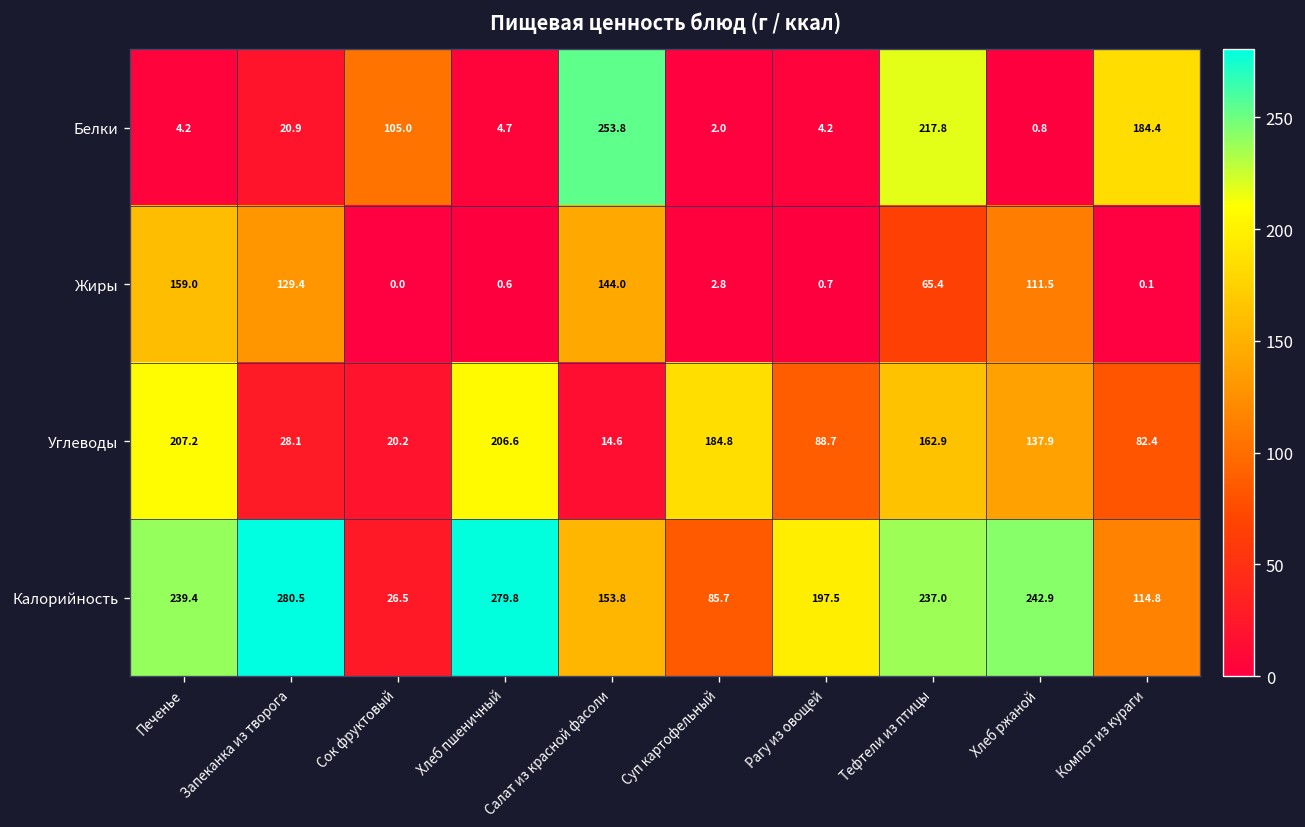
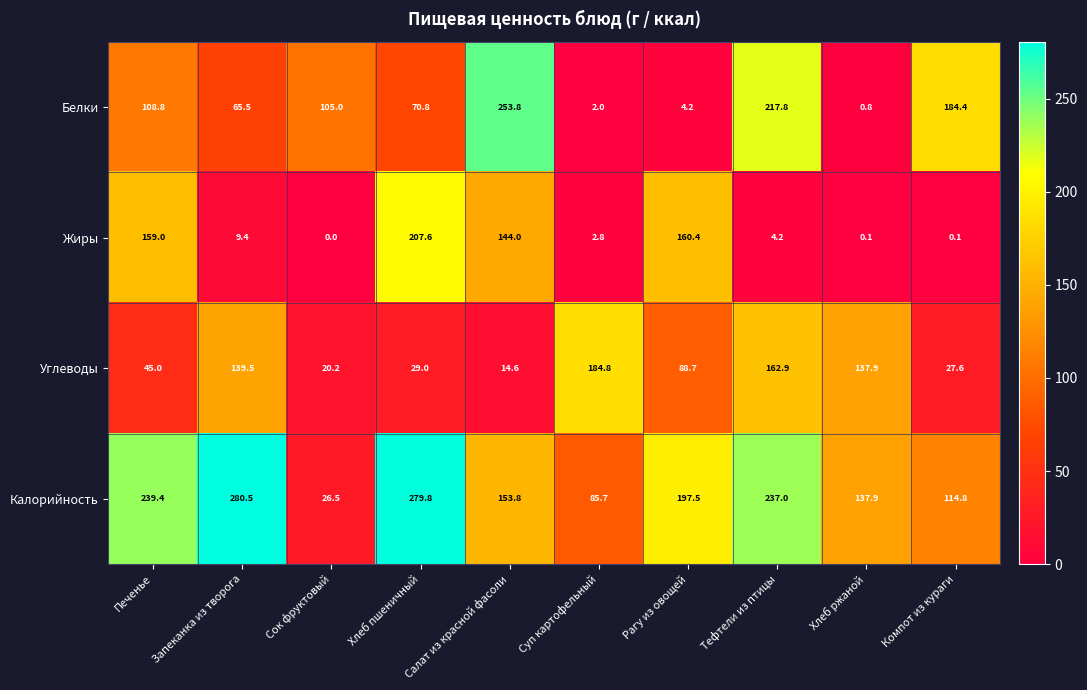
  {
    "Белки": {
-     "Печенье": 4.2,
-     "Запеканка из творога": 20.9,
+     "Печенье": 108.8,
+     "Запеканка из творога": 65.5,
      "Сок фруктовый": 105.0,
-     "Хлеб пшеничный": 4.7,
+     "Хлеб пшеничный": 70.8,
      "Салат из красной фасоли": 253.8,
      "Суп картофельный": 2.0,
      "Рагу из овощей": 4.2,
      "Тефтели из птицы": 217.8,
      "Хлеб ржаной": 0.8,
      "Компот из кураги": 184.4
    },
    "Жиры": {
      "Печенье": 159.0,
-     "Запеканка из творога": 129.4,
+     "Запеканка из творога": 9.4,
      "Сок фруктовый": 0.0,
-     "Хлеб пшеничный": 0.6,
+     "Хлеб пшеничный": 207.6,
      "Салат из красной фасоли": 144.0,
      "Суп картофельный": 2.8,
-     "Рагу из овощей": 0.7,
-     "Тефтели из птицы": 65.4,
-     "Хлеб ржаной": 111.5,
+     "Рагу из овощей": 160.4,
+     "Тефтели из птицы": 4.2,
+     "Хлеб ржаной": 0.1,
      "Компот из кураги": 0.1
    },
    "Углеводы": {
-     "Печенье": 207.2,
-     "Запеканка из творога": 28.1,
+     "Печенье": 45.0,
+     "Запеканка из творога": 139.5,
      "Сок фруктовый": 20.2,
-     "Хлеб пшеничный": 206.6,
+     "Хлеб пшеничный": 29.0,
      "Салат из красной фасоли": 14.6,
      "Суп картофельный": 184.8,
      "Рагу из овощей": 88.7,
      "Тефтели из птицы": 162.9,
      "Хлеб ржаной": 137.9,
-     "Компот из кураги": 82.4
+     "Компот из кураги": 27.6
    },
    "Калорийность": {
      "Печенье": 239.4,
      "Запеканка из творога": 280.5,
      "Сок фруктовый": 26.5,
      "Хлеб пшеничный": 279.8,
      "Салат из красной фасоли": 153.8,
      "Суп картофельный": 85.7,
      "Рагу из овощей": 197.5,
      "Тефтели из птицы": 237.0,
-     "Хлеб ржаной": 242.9,
+     "Хлеб ржаной": 137.9,
      "Компот из кураги": 114.8
    }
  }
